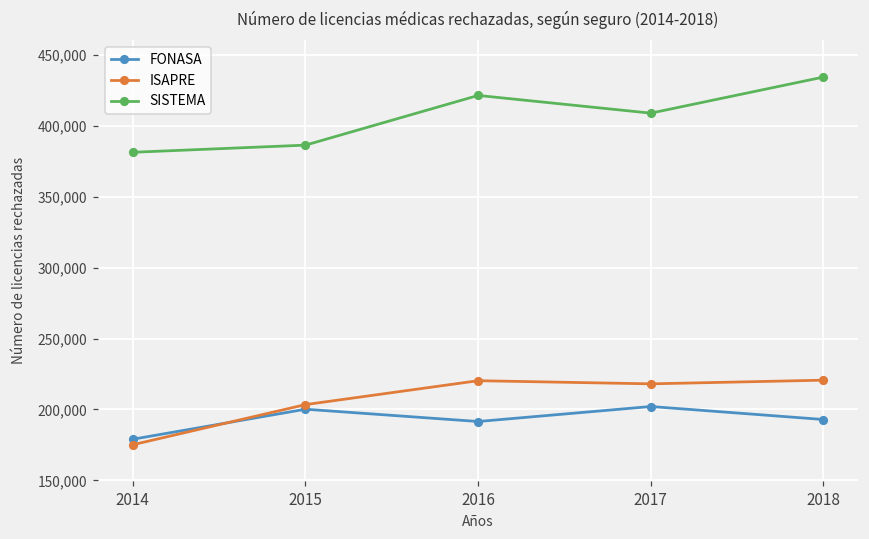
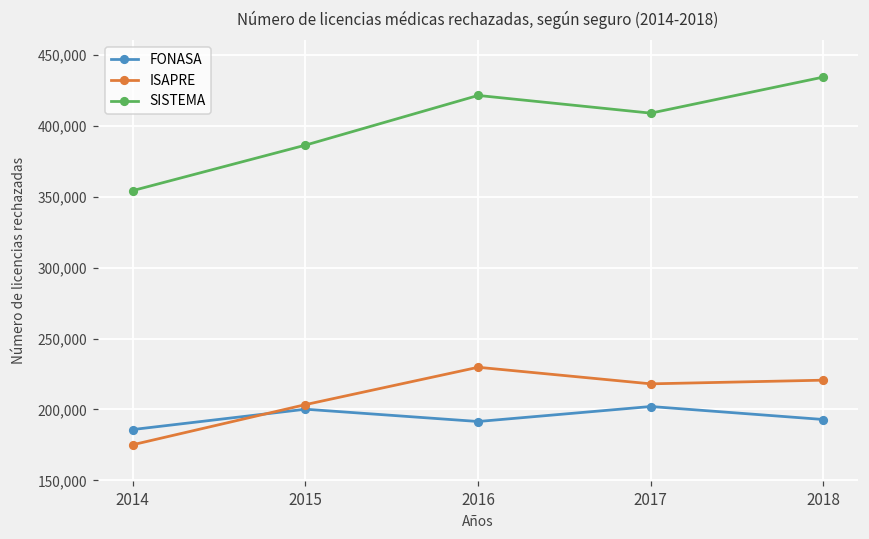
  {
    "FONASA": {
-     "2014": "179,000",
+     "2014": "186,000",
      "2015": "200,000",
      "2016": "192,000",
      "2017": "202,000",
      "2018": "193,000"
    },
    "ISAPRE": {
      "2014": "175,000",
      "2015": "203,000",
-     "2016": "220,000",
+     "2016": "230,000",
      "2017": "218,000",
      "2018": "221,000"
    },
    "SISTEMA": {
-     "2014": "381,000",
+     "2014": "354,000",
      "2015": "386,000",
      "2016": "421,000",
      "2017": "409,000",
      "2018": "434,000"
    }
  }
